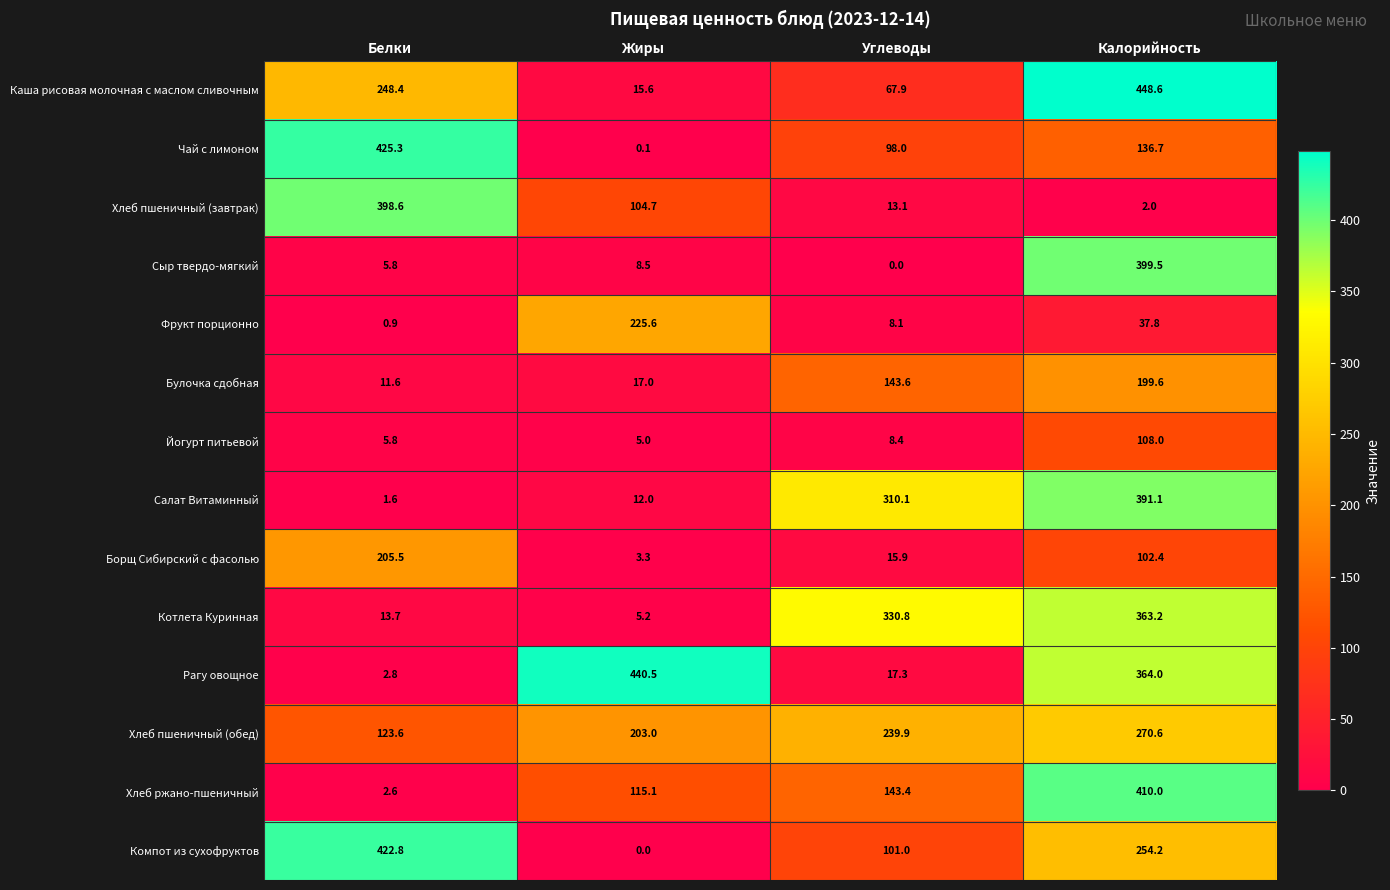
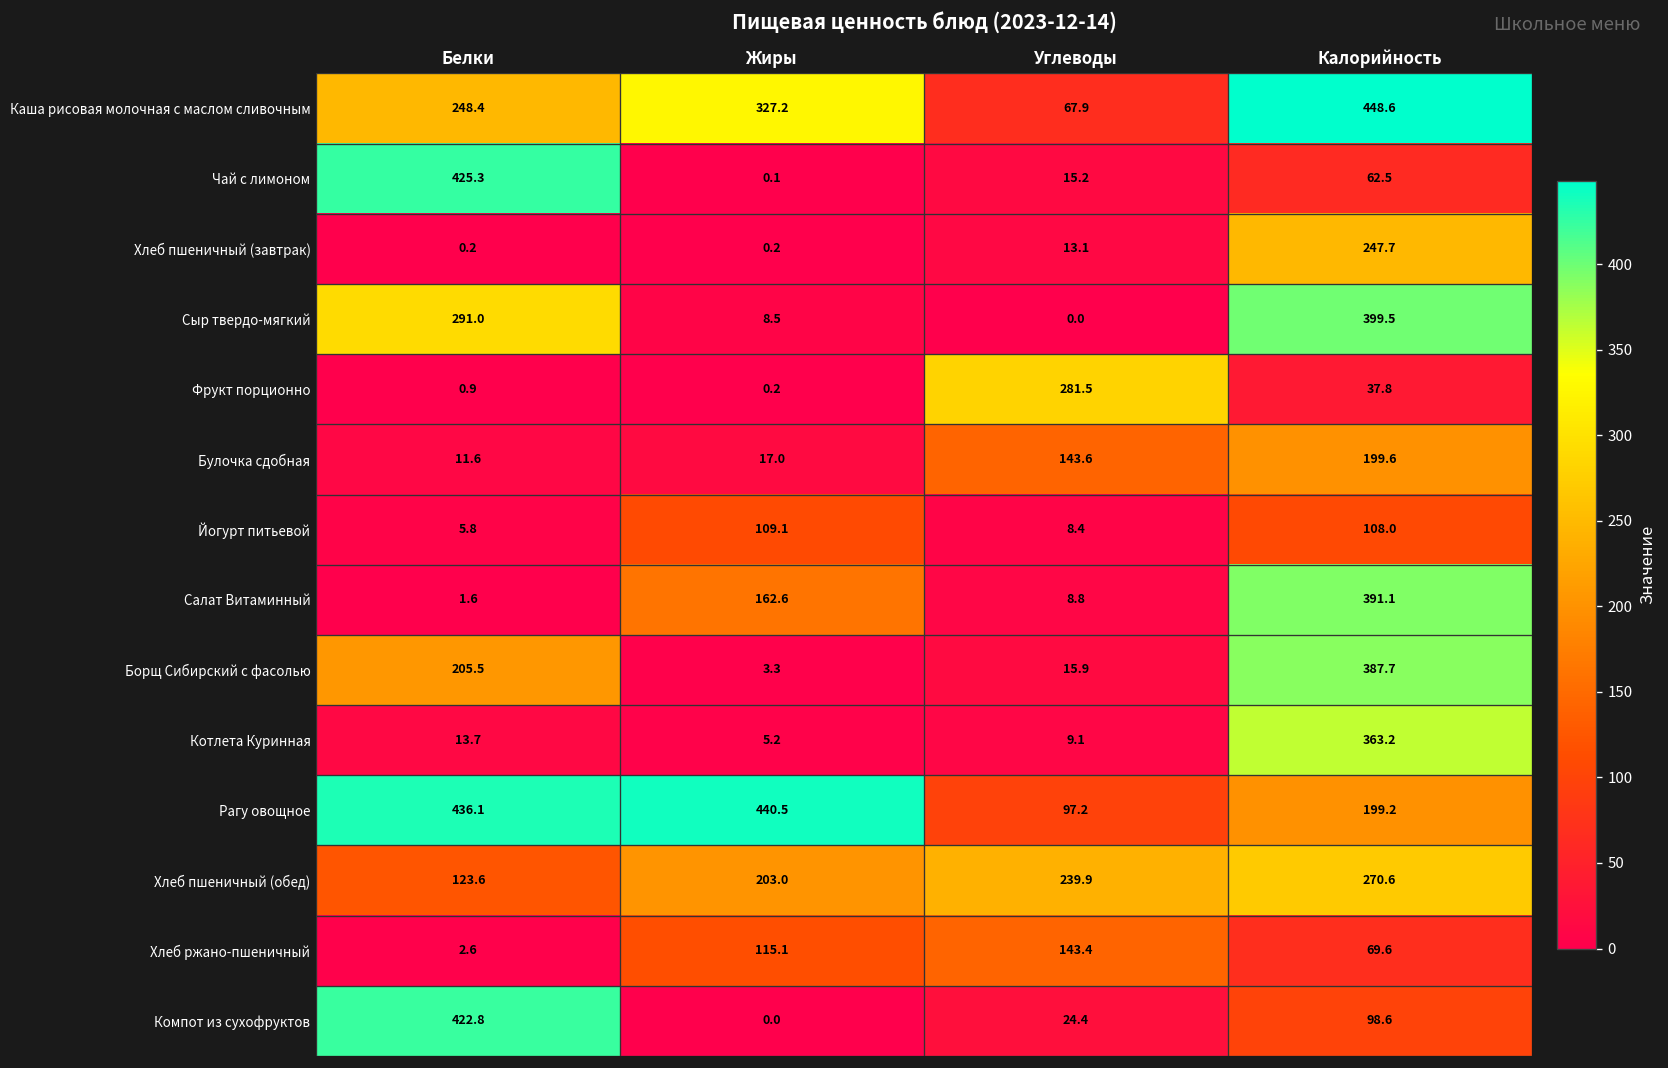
  {
    "Каша рисовая молочная с маслом сливочным": {
      "Белки": 248.4,
-     "Жиры": 15.6,
+     "Жиры": 327.2,
      "Углеводы": 67.9,
      "Калорийность": 448.6
    },
    "Чай с лимоном": {
      "Белки": 425.3,
      "Жиры": 0.1,
-     "Углеводы": 98.0,
-     "Калорийность": 136.7
+     "Углеводы": 15.2,
+     "Калорийность": 62.5
    },
    "Хлеб пшеничный (завтрак)": {
-     "Белки": 398.6,
-     "Жиры": 104.7,
+     "Белки": 0.2,
+     "Жиры": 0.2,
      "Углеводы": 13.1,
-     "Калорийность": 2.0
+     "Калорийность": 247.7
    },
    "Сыр твердо-мягкий": {
-     "Белки": 5.8,
+     "Белки": 291.0,
      "Жиры": 8.5,
      "Углеводы": 0.0,
      "Калорийность": 399.5
    },
    "Фрукт порционно": {
      "Белки": 0.9,
-     "Жиры": 225.6,
-     "Углеводы": 8.1,
+     "Жиры": 0.2,
+     "Углеводы": 281.5,
      "Калорийность": 37.8
    },
    "Булочка сдобная": {
      "Белки": 11.6,
      "Жиры": 17.0,
      "Углеводы": 143.6,
      "Калорийность": 199.6
    },
    "Йогурт питьевой": {
      "Белки": 5.8,
-     "Жиры": 5.0,
+     "Жиры": 109.1,
      "Углеводы": 8.4,
      "Калорийность": 108.0
    },
    "Салат Витаминный": {
      "Белки": 1.6,
-     "Жиры": 12.0,
-     "Углеводы": 310.1,
+     "Жиры": 162.6,
+     "Углеводы": 8.8,
      "Калорийность": 391.1
    },
    "Борщ Сибирский с фасолью": {
      "Белки": 205.5,
      "Жиры": 3.3,
      "Углеводы": 15.9,
-     "Калорийность": 102.4
+     "Калорийность": 387.7
    },
    "Котлета Куринная": {
      "Белки": 13.7,
      "Жиры": 5.2,
-     "Углеводы": 330.8,
+     "Углеводы": 9.1,
      "Калорийность": 363.2
    },
    "Рагу овощное": {
-     "Белки": 2.8,
+     "Белки": 436.1,
      "Жиры": 440.5,
-     "Углеводы": 17.3,
-     "Калорийность": 364.0
+     "Углеводы": 97.2,
+     "Калорийность": 199.2
    },
    "Хлеб пшеничный (обед)": {
      "Белки": 123.6,
      "Жиры": 203.0,
      "Углеводы": 239.9,
      "Калорийность": 270.6
    },
    "Хлеб ржано-пшеничный": {
      "Белки": 2.6,
      "Жиры": 115.1,
      "Углеводы": 143.4,
-     "Калорийность": 410.0
+     "Калорийность": 69.6
    },
    "Компот из сухофруктов": {
      "Белки": 422.8,
      "Жиры": 0.0,
-     "Углеводы": 101.0,
-     "Калорийность": 254.2
+     "Углеводы": 24.4,
+     "Калорийность": 98.6
    }
  }
